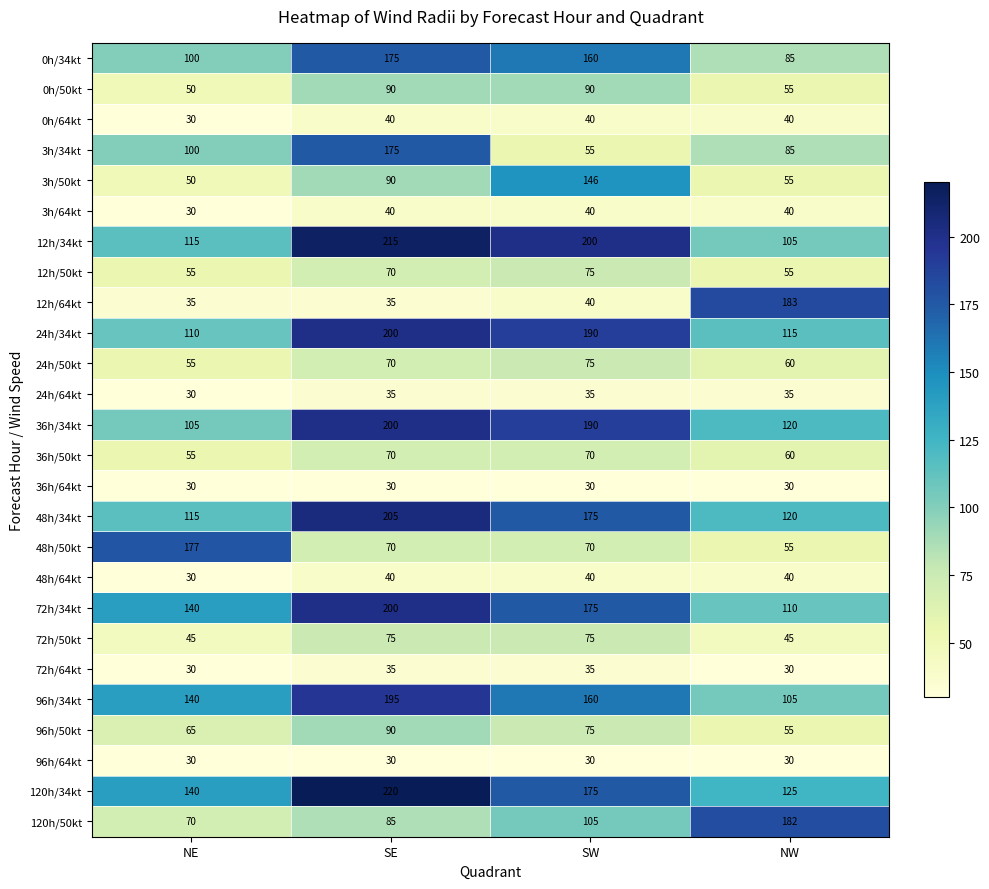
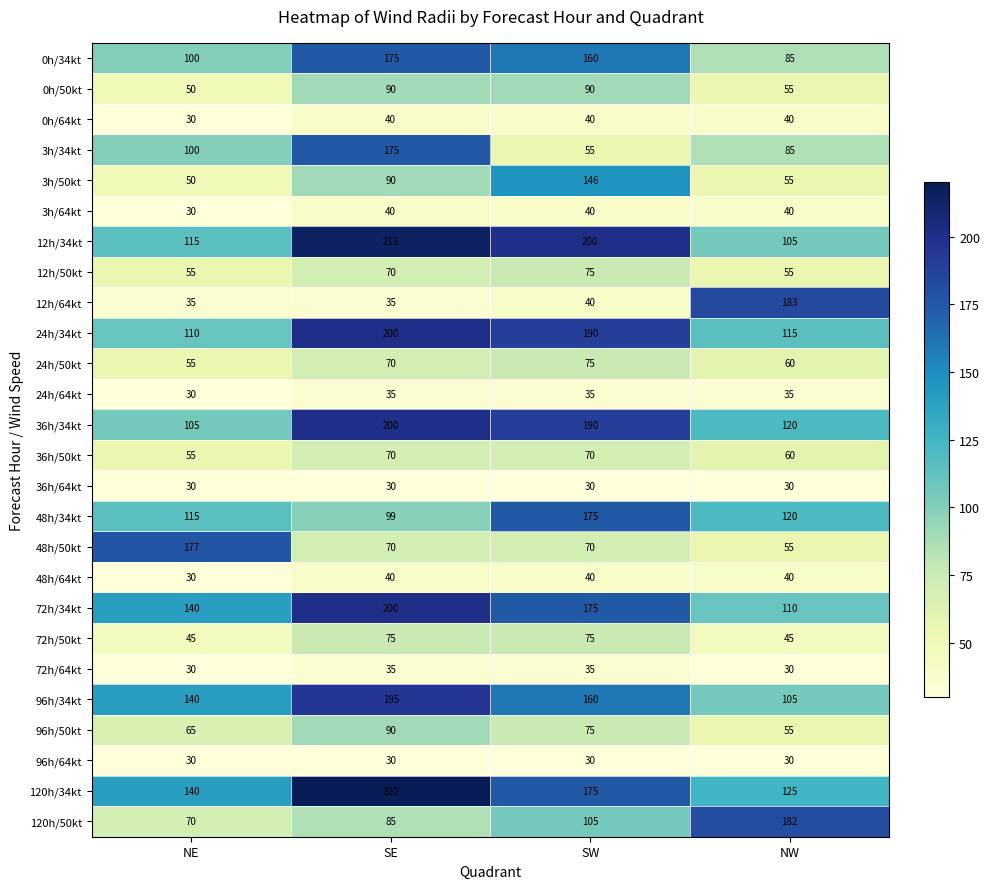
  {
    "0h/34kt": {
      "NE": 100,
      "SE": 175,
      "SW": 160,
      "NW": 85
    },
    "0h/50kt": {
      "NE": 50,
      "SE": 90,
      "SW": 90,
      "NW": 55
    },
    "0h/64kt": {
      "NE": 30,
      "SE": 40,
      "SW": 40,
      "NW": 40
    },
    "3h/34kt": {
      "NE": 100,
      "SE": 175,
      "SW": 55,
      "NW": 85
    },
    "3h/50kt": {
      "NE": 50,
      "SE": 90,
      "SW": 146,
      "NW": 55
    },
    "3h/64kt": {
      "NE": 30,
      "SE": 40,
      "SW": 40,
      "NW": 40
    },
    "12h/34kt": {
      "NE": 115,
      "SE": 215,
      "SW": 200,
      "NW": 105
    },
    "12h/50kt": {
      "NE": 55,
      "SE": 70,
      "SW": 75,
      "NW": 55
    },
    "12h/64kt": {
      "NE": 35,
      "SE": 35,
      "SW": 40,
      "NW": 183
    },
    "24h/34kt": {
      "NE": 110,
      "SE": 200,
      "SW": 190,
      "NW": 115
    },
    "24h/50kt": {
      "NE": 55,
      "SE": 70,
      "SW": 75,
      "NW": 60
    },
    "24h/64kt": {
      "NE": 30,
      "SE": 35,
      "SW": 35,
      "NW": 35
    },
    "36h/34kt": {
      "NE": 105,
      "SE": 200,
      "SW": 190,
      "NW": 120
    },
    "36h/50kt": {
      "NE": 55,
      "SE": 70,
      "SW": 70,
      "NW": 60
    },
    "36h/64kt": {
      "NE": 30,
      "SE": 30,
      "SW": 30,
      "NW": 30
    },
    "48h/34kt": {
      "NE": 115,
-     "SE": 205,
+     "SE": 99,
      "SW": 175,
      "NW": 120
    },
    "48h/50kt": {
      "NE": 177,
      "SE": 70,
      "SW": 70,
      "NW": 55
    },
    "48h/64kt": {
      "NE": 30,
      "SE": 40,
      "SW": 40,
      "NW": 40
    },
    "72h/34kt": {
      "NE": 140,
      "SE": 200,
      "SW": 175,
      "NW": 110
    },
    "72h/50kt": {
      "NE": 45,
      "SE": 75,
      "SW": 75,
      "NW": 45
    },
    "72h/64kt": {
      "NE": 30,
      "SE": 35,
      "SW": 35,
      "NW": 30
    },
    "96h/34kt": {
      "NE": 140,
      "SE": 195,
      "SW": 160,
      "NW": 105
    },
    "96h/50kt": {
      "NE": 65,
      "SE": 90,
      "SW": 75,
      "NW": 55
    },
    "96h/64kt": {
      "NE": 30,
      "SE": 30,
      "SW": 30,
      "NW": 30
    },
    "120h/34kt": {
      "NE": 140,
      "SE": 220,
      "SW": 175,
      "NW": 125
    },
    "120h/50kt": {
      "NE": 70,
      "SE": 85,
      "SW": 105,
      "NW": 182
    }
  }
